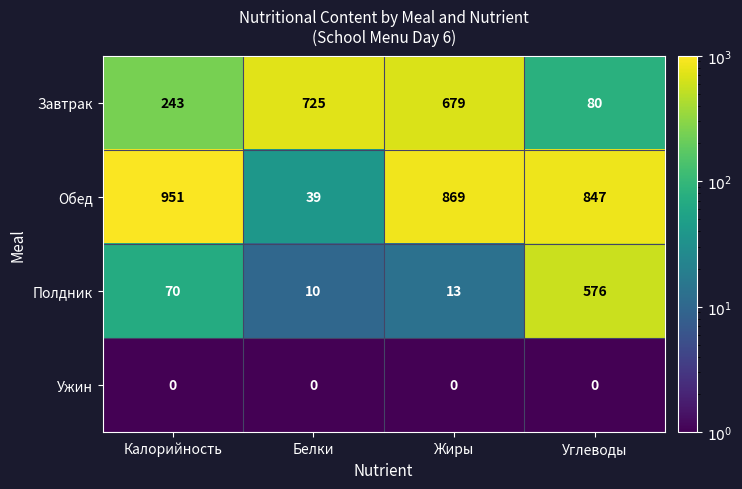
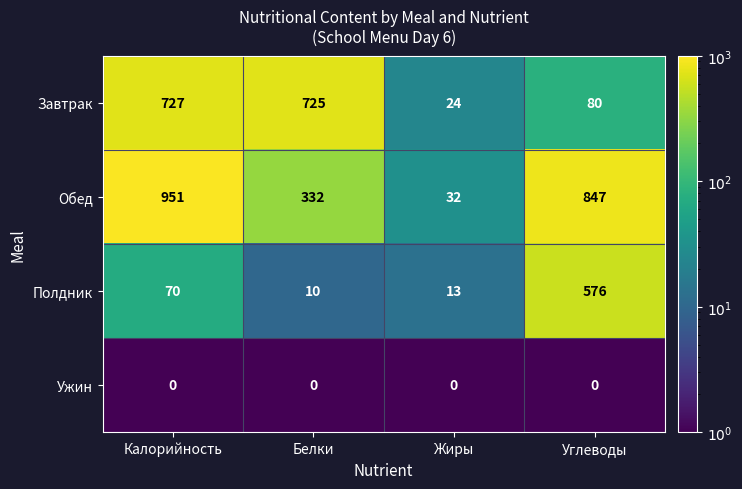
  {
    "Завтрак": {
-     "Калорийность": 243,
+     "Калорийность": 727,
      "Белки": 725,
-     "Жиры": 679,
+     "Жиры": 24,
      "Углеводы": 80
    },
    "Обед": {
      "Калорийность": 951,
-     "Белки": 39,
-     "Жиры": 869,
+     "Белки": 332,
+     "Жиры": 32,
      "Углеводы": 847
    },
    "Полдник": {
      "Калорийность": 70,
      "Белки": 10,
      "Жиры": 13,
      "Углеводы": 576
    },
    "Ужин": {
      "Калорийность": 0,
      "Белки": 0,
      "Жиры": 0,
      "Углеводы": 0
    }
  }
